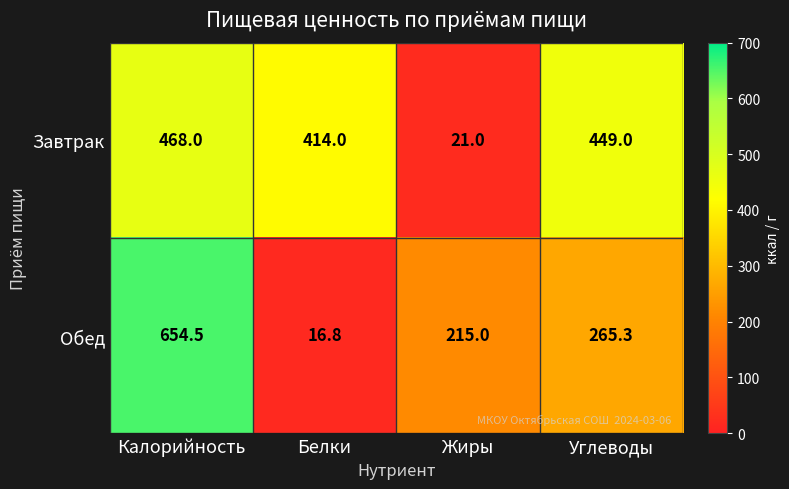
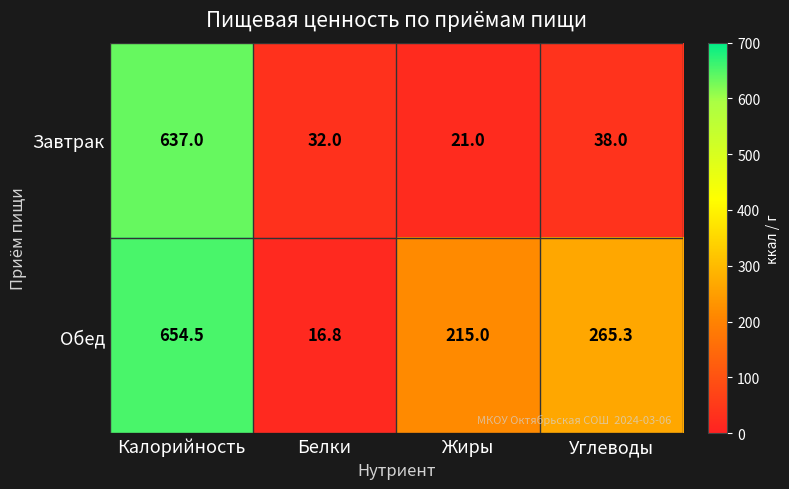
  {
    "Завтрак": {
-     "Калорийность": 468.0,
-     "Белки": 414.0,
+     "Калорийность": 637.0,
+     "Белки": 32.0,
      "Жиры": 21.0,
-     "Углеводы": 449.0
+     "Углеводы": 38.0
    },
    "Обед": {
      "Калорийность": 654.5,
      "Белки": 16.8,
      "Жиры": 215.0
    }
  }
